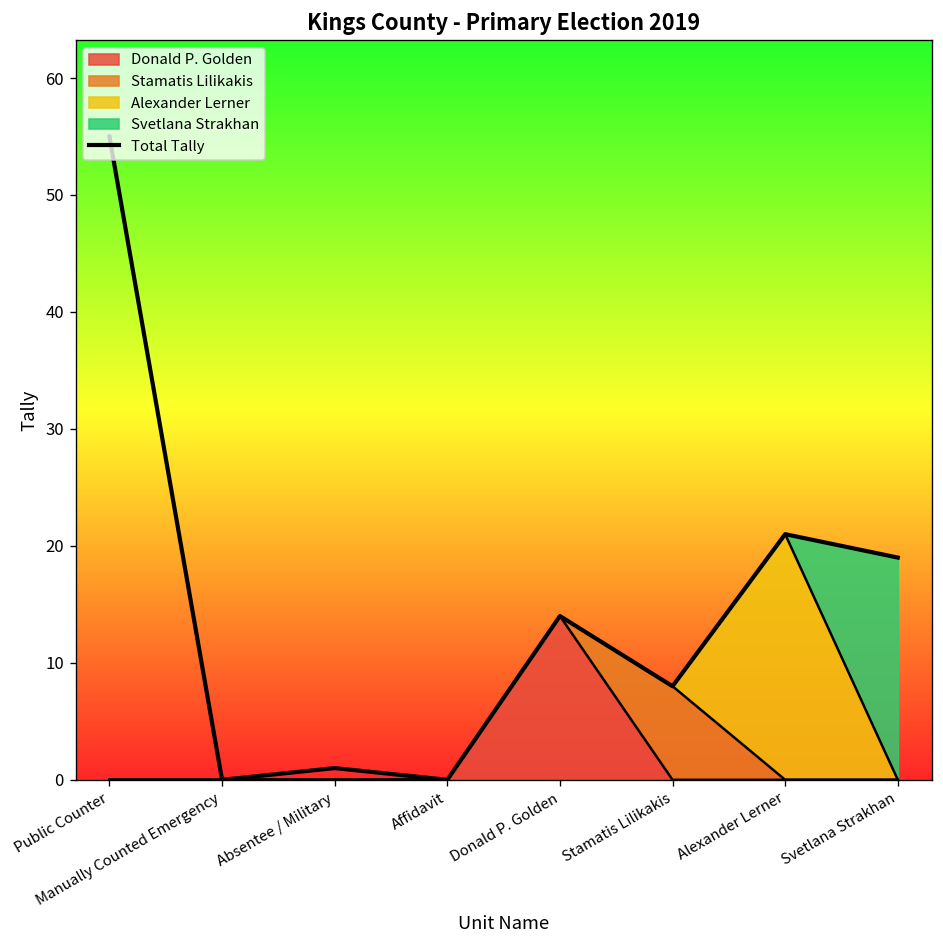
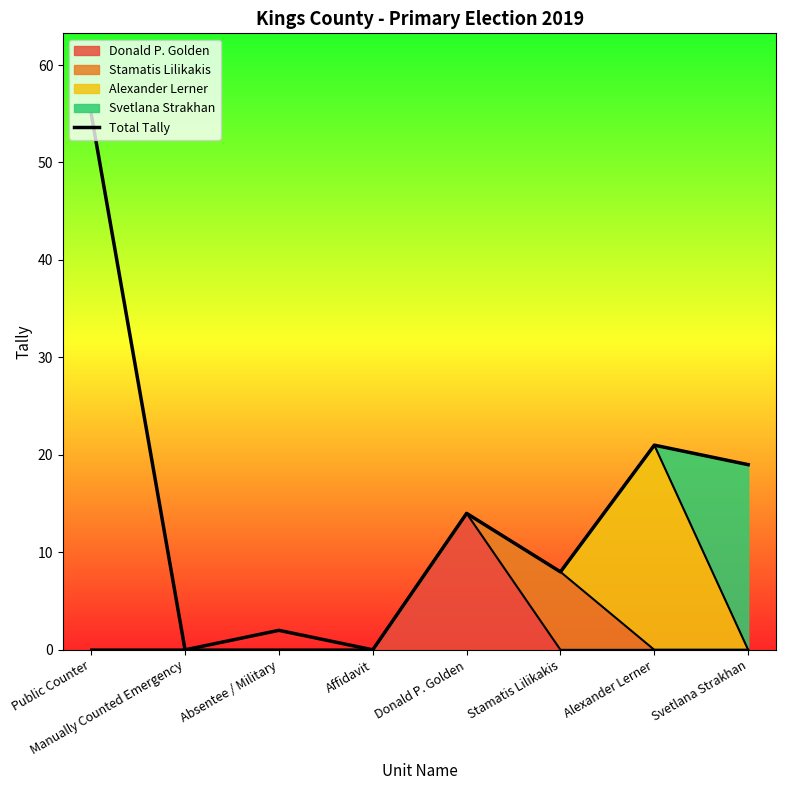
  {
    "Total Tally": {
-     "Absentee / Military": 1
+     "Absentee / Military": 2
    }
  }
